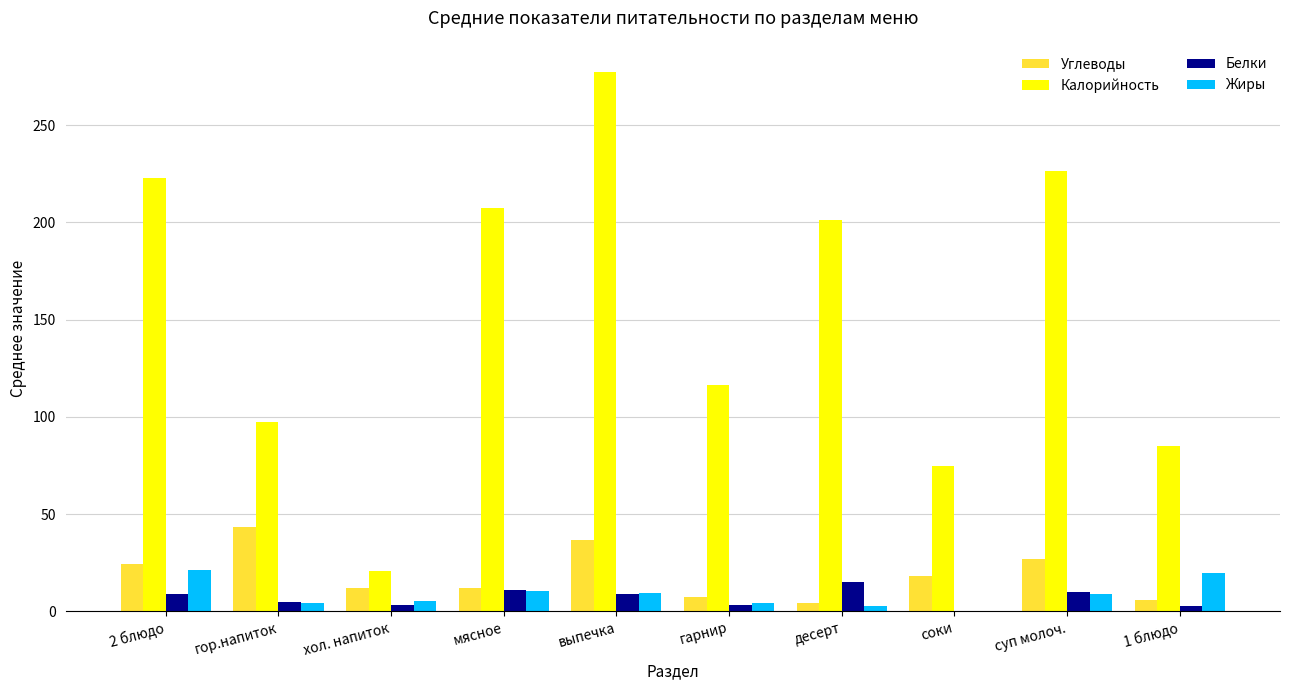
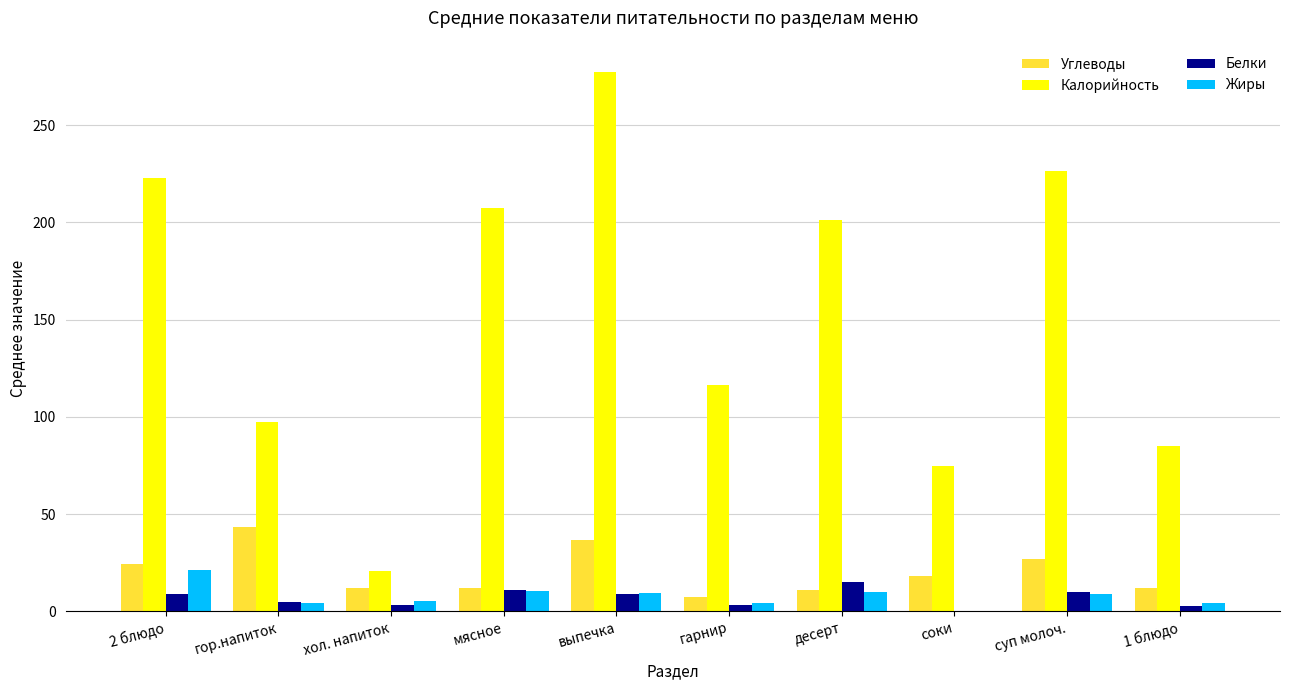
  {
    "Углеводы": {
      "2 блюдо": 25,
      "гор.напиток": 44,
      "хол. напиток": 12,
      "мясное": 12,
      "выпечка": 37,
      "гарнир": 8,
-     "десерт": 4,
+     "десерт": 11,
      "соки": 18,
      "суп молоч.": 27,
-     "1 блюдо": 6
+     "1 блюдо": 12
    },
    "Калорийность": {
      "2 блюдо": 223,
      "гор.напиток": 98,
      "хол. напиток": 21,
      "мясное": 207,
      "выпечка": 277,
      "гарнир": 116,
      "десерт": 201,
      "соки": 75,
      "суп молоч.": 226,
      "1 блюдо": 85
    },
    "Белки": {
      "2 блюдо": 9,
      "гор.напиток": 5,
      "хол. напиток": 3,
      "мясное": 11,
      "выпечка": 9,
      "гарнир": 3,
      "десерт": 15,
      "суп молоч.": 10,
      "1 блюдо": 3
    },
    "Жиры": {
      "2 блюдо": 21,
      "гор.напиток": 4,
      "хол. напиток": 5,
      "мясное": 11,
      "выпечка": 9,
      "гарнир": 4,
-     "десерт": 3,
+     "десерт": 10,
      "соки": 0,
      "суп молоч.": 9,
-     "1 блюдо": 20
+     "1 блюдо": 4
    }
  }
